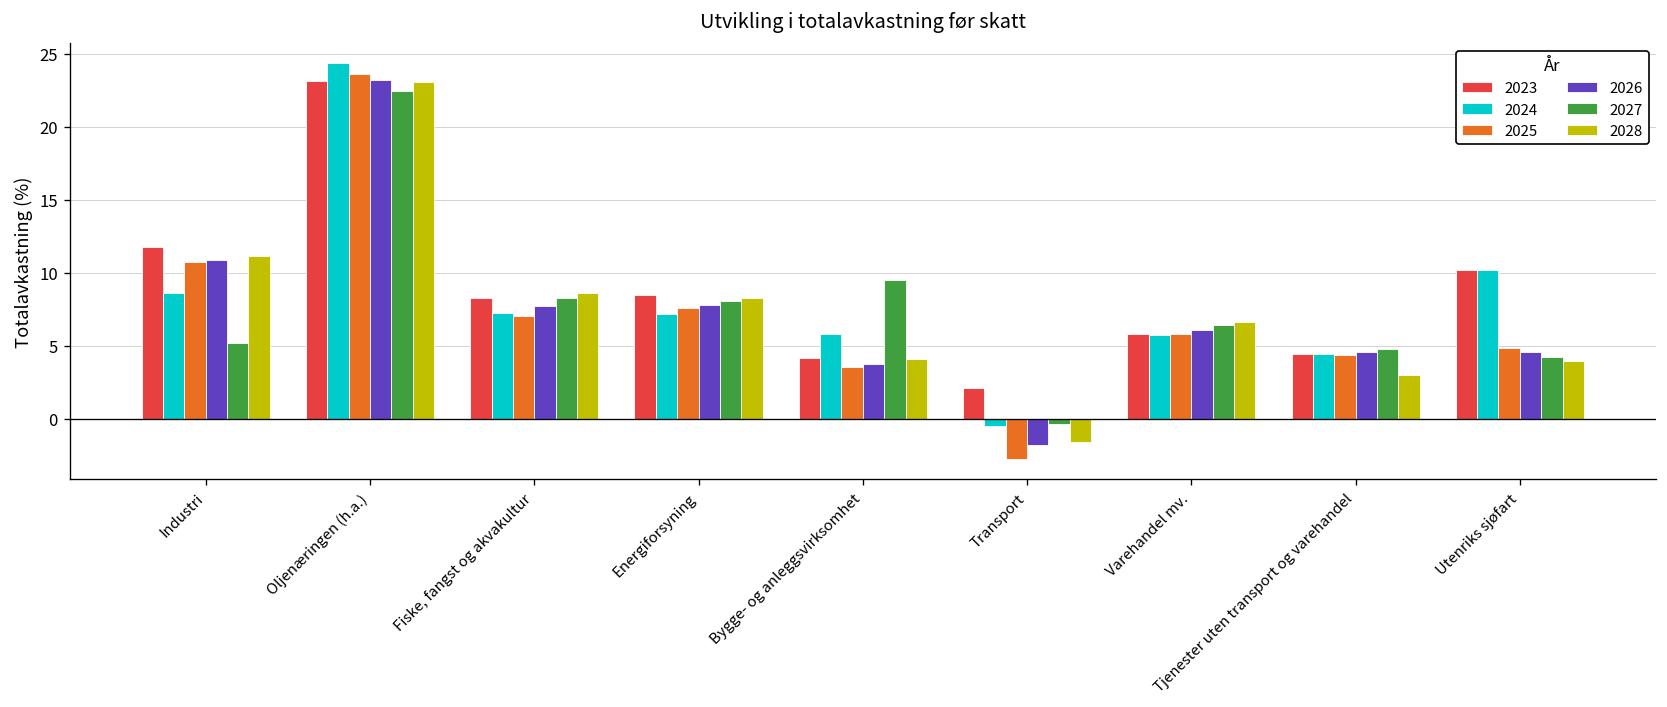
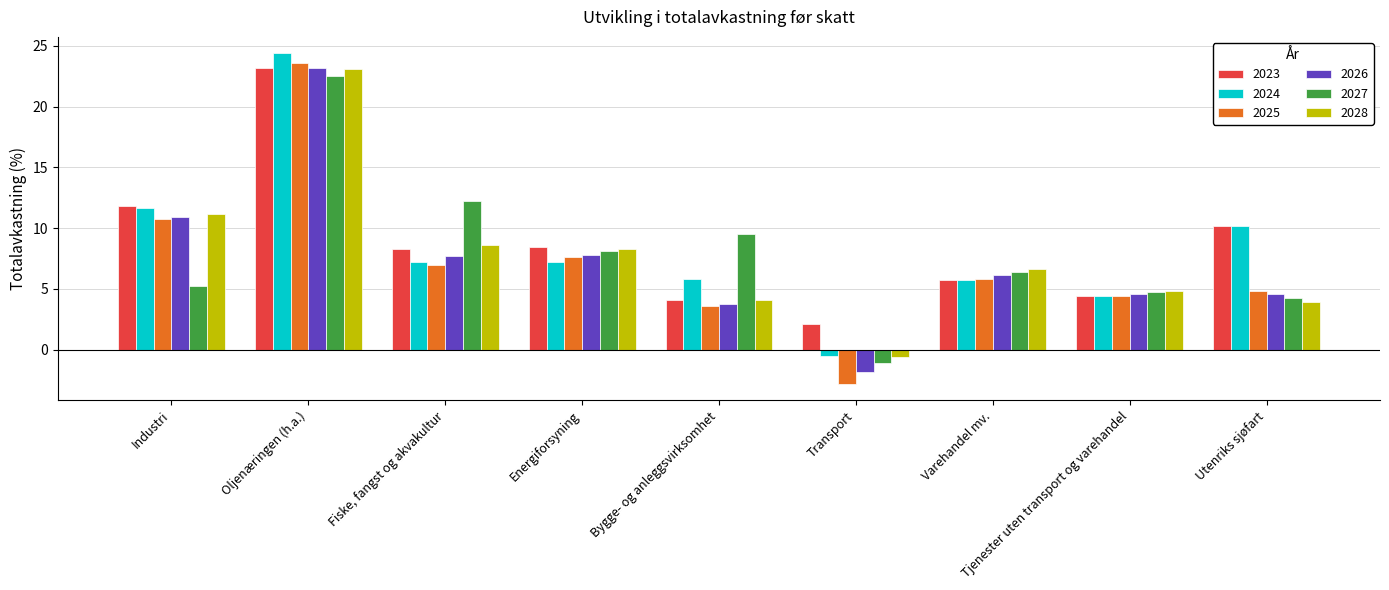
  {
    "2024": {
-     "Industri": 8.6,
+     "Industri": 11.7,
      "Oljenæringen (h.a.)": 24.4,
      "Fiske, fangst og akvakultur": 7.2,
      "Energiforsyning": 7.2,
      "Bygge- og anleggsvirksomhet": 5.8,
      "Transport": -0.5,
      "Varehandel mv.": 5.8,
      "Tjenester uten transport og varehandel": 4.4,
      "Utenriks sjøfart": 10.2
    },
    "2026": {
      "Industri": 10.9,
      "Oljenæringen (h.a.)": 23.2,
      "Fiske, fangst og akvakultur": 7.7,
      "Energiforsyning": 7.8,
      "Bygge- og anleggsvirksomhet": 3.8,
      "Transport": -1.8,
      "Varehandel mv.": 6.1,
      "Tjenester uten transport og varehandel": 4.6,
      "Utenriks sjøfart": 4.5
    },
    "2027": {
      "Industri": 5.2,
      "Oljenæringen (h.a.)": 22.5,
-     "Fiske, fangst og akvakultur": 8.3,
+     "Fiske, fangst og akvakultur": 12.2,
      "Energiforsyning": 8.1,
      "Bygge- og anleggsvirksomhet": 9.5,
-     "Transport": -0.4,
+     "Transport": -1.1,
      "Varehandel mv.": 6.4,
      "Tjenester uten transport og varehandel": 4.8,
      "Utenriks sjøfart": 4.2
    },
    "2028": {
      "Industri": 11.2,
      "Oljenæringen (h.a.)": 23.1,
      "Fiske, fangst og akvakultur": 8.6,
      "Energiforsyning": 8.2,
      "Bygge- og anleggsvirksomhet": 4.1,
-     "Transport": -1.6,
+     "Transport": -0.6,
      "Varehandel mv.": 6.6,
-     "Tjenester uten transport og varehandel": 3.0,
+     "Tjenester uten transport og varehandel": 4.8,
      "Utenriks sjøfart": 3.9
    }
  }
